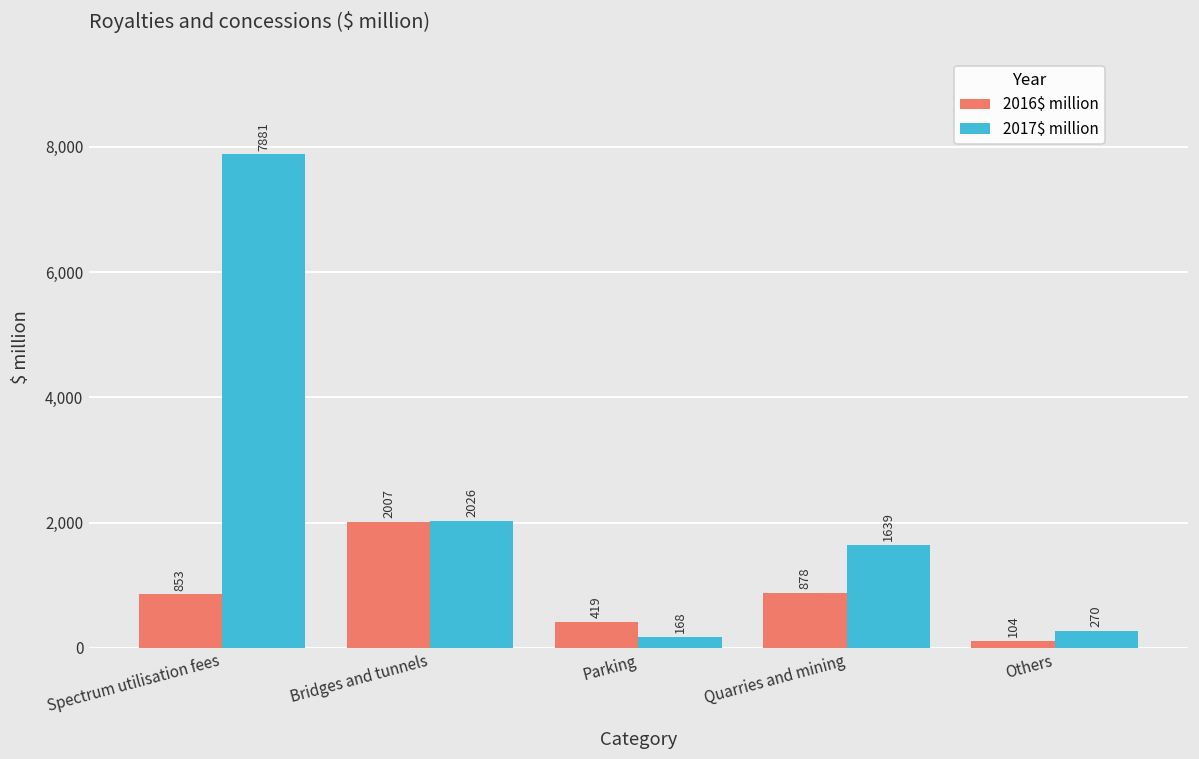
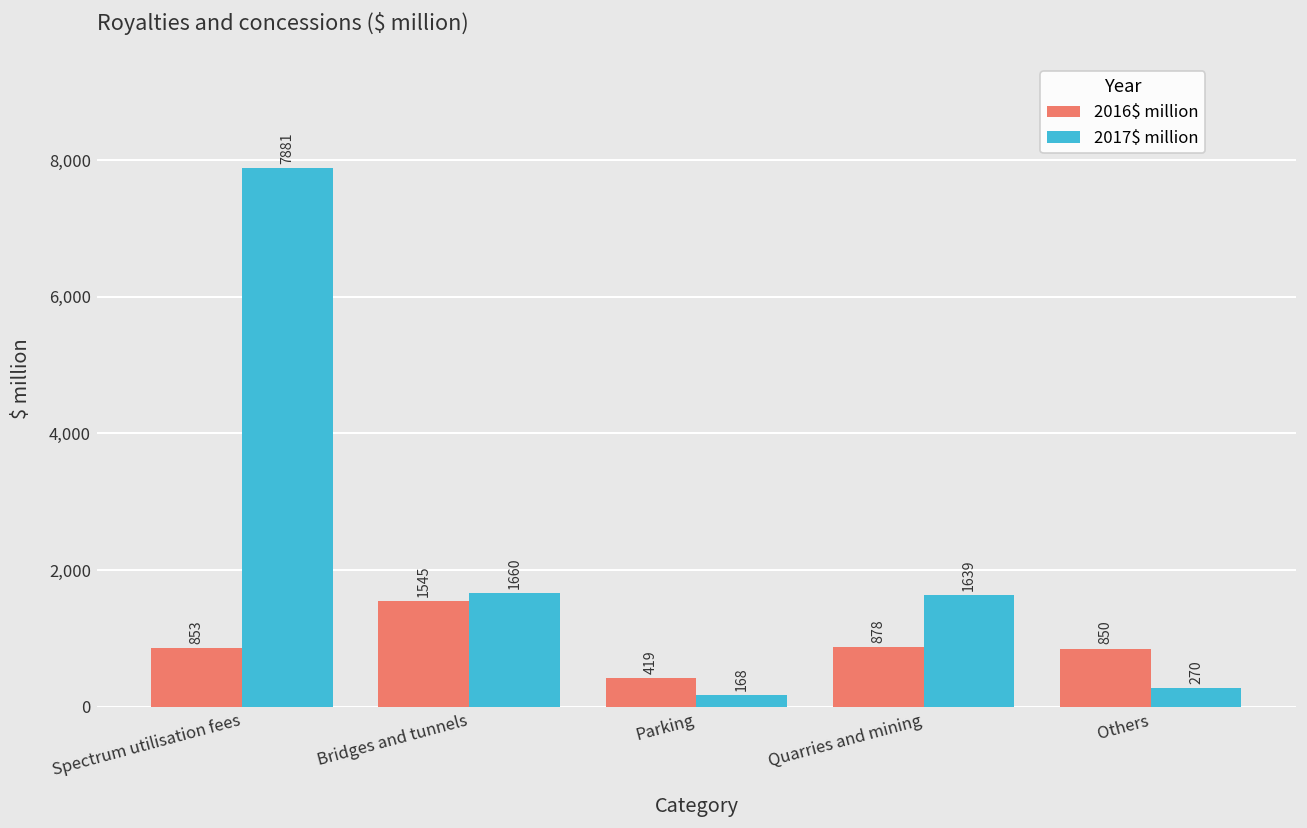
  {
    "2016$ million": {
      "Spectrum utilisation fees": 853,
-     "Bridges and tunnels": 2007,
+     "Bridges and tunnels": 1545,
      "Parking": 419,
      "Quarries and mining": 878,
-     "Others": 104
+     "Others": 850
    },
    "2017$ million": {
      "Spectrum utilisation fees": 7881,
-     "Bridges and tunnels": 2026,
+     "Bridges and tunnels": 1660,
      "Parking": 168,
      "Quarries and mining": 1639,
      "Others": 270
    }
  }
